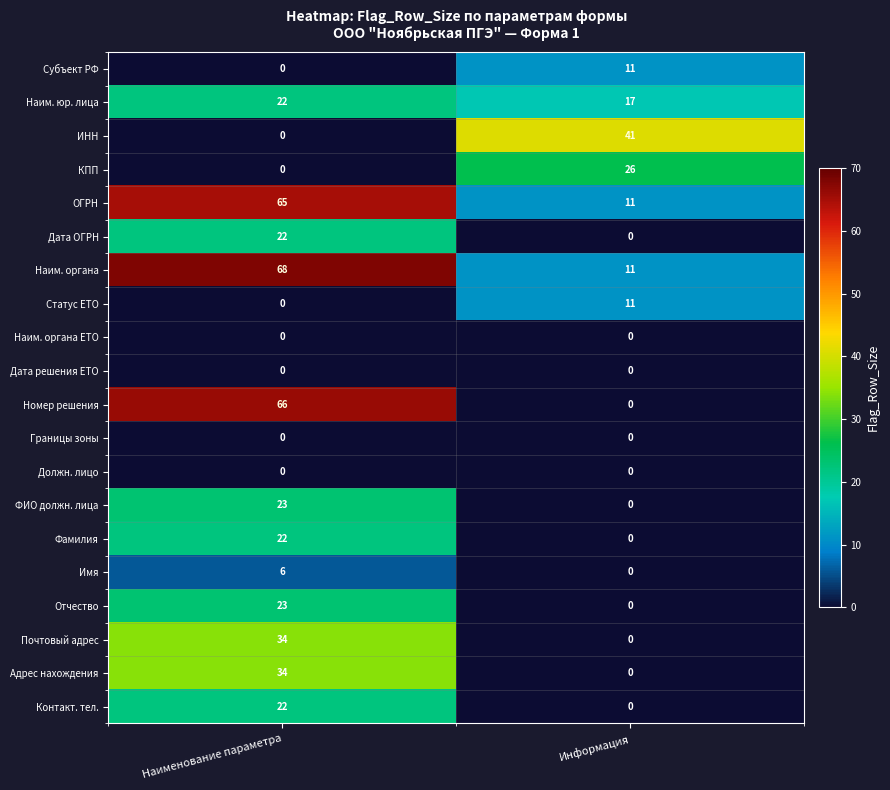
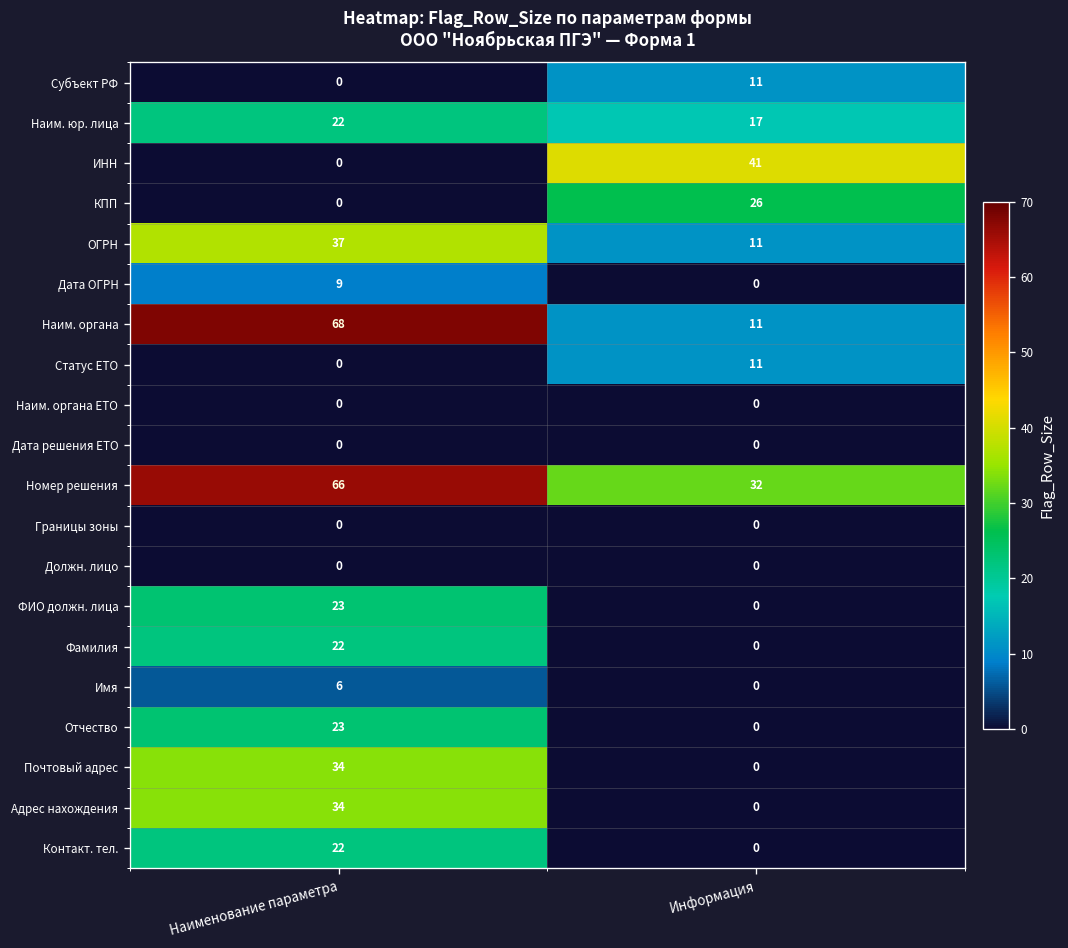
  {
    "Субъект РФ": {
      "Наименование параметра": 0,
      "Информация": 11
    },
    "Наим. юр. лица": {
      "Наименование параметра": 22,
      "Информация": 17
    },
    "ИНН": {
      "Наименование параметра": 0,
      "Информация": 41
    },
    "КПП": {
      "Наименование параметра": 0,
      "Информация": 26
    },
    "ОГРН": {
-     "Наименование параметра": 65,
+     "Наименование параметра": 37,
      "Информация": 11
    },
    "Дата ОГРН": {
-     "Наименование параметра": 22,
+     "Наименование параметра": 9,
      "Информация": 0
    },
    "Наим. органа": {
      "Наименование параметра": 68,
      "Информация": 11
    },
    "Статус ЕТО": {
      "Наименование параметра": 0,
      "Информация": 11
    },
    "Наим. органа ЕТО": {
      "Наименование параметра": 0,
      "Информация": 0
    },
    "Дата решения ЕТО": {
      "Наименование параметра": 0,
      "Информация": 0
    },
    "Номер решения": {
      "Наименование параметра": 66,
-     "Информация": 0
+     "Информация": 32
    },
    "Границы зоны": {
      "Наименование параметра": 0,
      "Информация": 0
    },
    "Должн. лицо": {
      "Наименование параметра": 0,
      "Информация": 0
    },
    "ФИО должн. лица": {
      "Наименование параметра": 23,
      "Информация": 0
    },
    "Фамилия": {
      "Наименование параметра": 22,
      "Информация": 0
    },
    "Имя": {
      "Наименование параметра": 6,
      "Информация": 0
    },
    "Отчество": {
      "Наименование параметра": 23,
      "Информация": 0
    },
    "Почтовый адрес": {
      "Наименование параметра": 34,
      "Информация": 0
    },
    "Адрес нахождения": {
      "Наименование параметра": 34,
      "Информация": 0
    },
    "Контакт. тел.": {
      "Наименование параметра": 22,
      "Информация": 0
    }
  }
